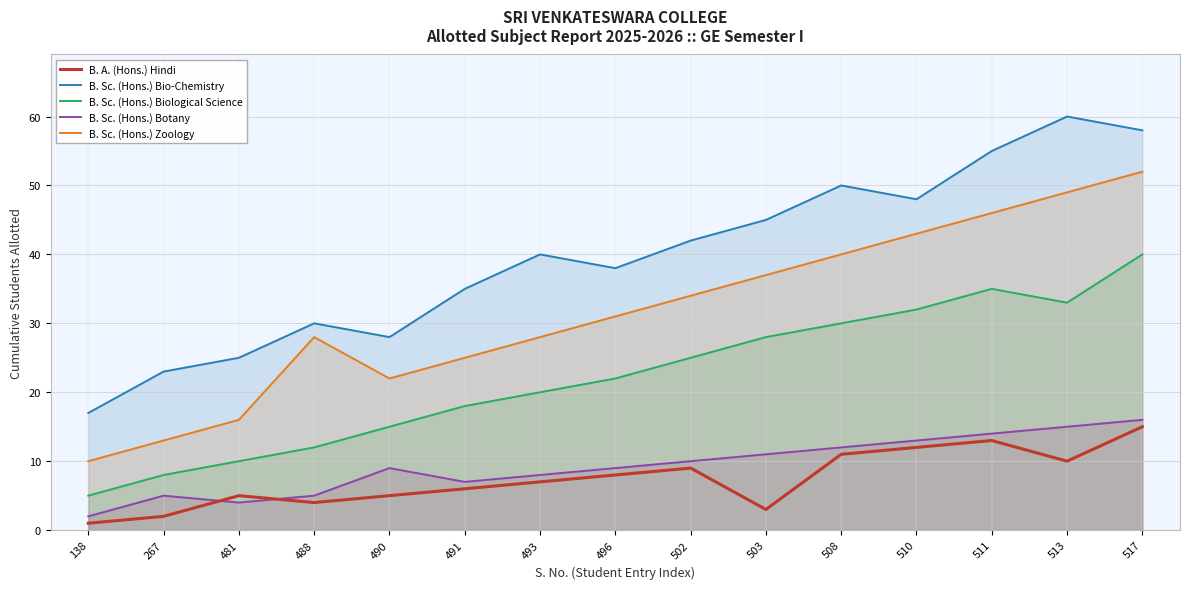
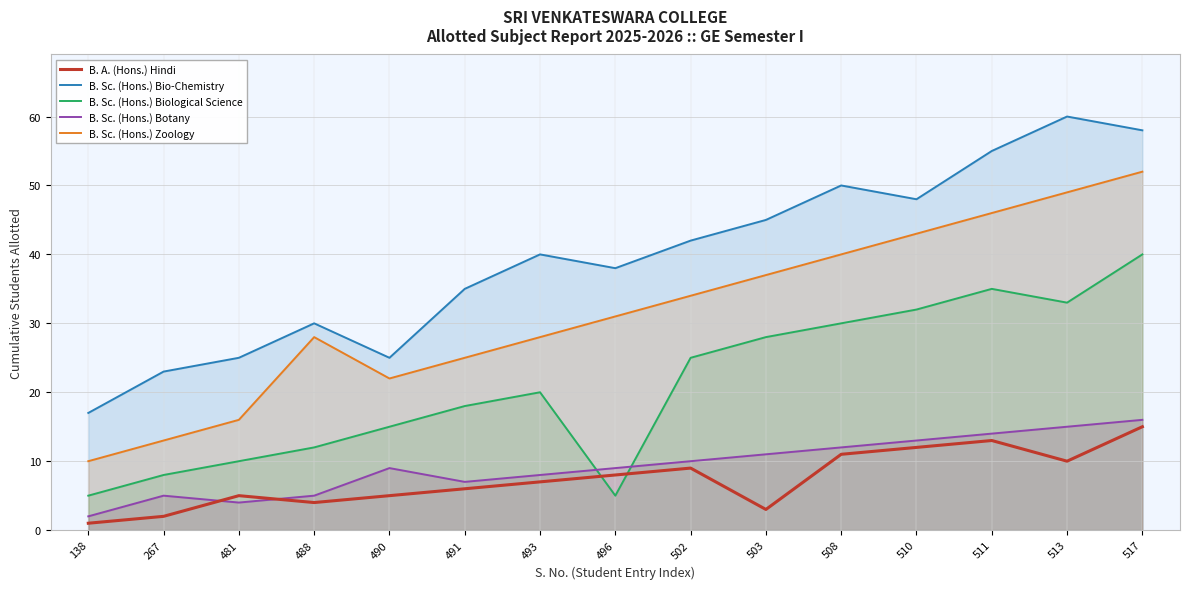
  {
    "B. A. (Hons.) Hindi": {
      "138": 1,
      "267": 2,
      "481": 5,
      "488": 4,
      "490": 5,
      "491": 6,
      "493": 7,
      "496": 8,
      "502": 9,
      "503": 3,
      "508": 11,
      "510": 12,
      "511": 13,
      "513": 10,
      "517": 15
    },
    "B. Sc. (Hons.) Bio-Chemistry": {
      "138": 17,
      "267": 23,
      "481": 25,
      "488": 30,
-     "490": 28,
+     "490": 25,
      "491": 35,
      "493": 40,
      "496": 38,
      "502": 42,
      "503": 45,
      "508": 50,
      "510": 48,
      "511": 55,
      "513": 60,
      "517": 58
    },
    "B. Sc. (Hons.) Biological Science": {
      "138": 5,
      "267": 8,
      "481": 10,
      "488": 12,
      "490": 15,
      "491": 18,
      "493": 20,
-     "496": 22,
+     "496": 5,
      "502": 25,
      "503": 28,
      "508": 30,
      "510": 32,
      "511": 35,
      "513": 33,
      "517": 40
    },
    "B. Sc. (Hons.) Botany": {
      "138": 2,
      "267": 5,
      "481": 4,
      "488": 5,
      "490": 9,
      "491": 7,
      "493": 8,
      "496": 9,
      "502": 10,
      "503": 11,
      "508": 12,
      "510": 13,
      "511": 14,
      "513": 15,
      "517": 16
    },
    "B. Sc. (Hons.) Zoology": {
      "138": 10,
      "267": 13,
      "481": 16,
      "488": 28,
      "490": 22,
      "491": 25,
      "493": 28,
      "496": 31,
      "502": 34,
      "503": 37,
      "508": 40,
      "510": 43,
      "511": 46,
      "513": 49,
      "517": 52
    }
  }
